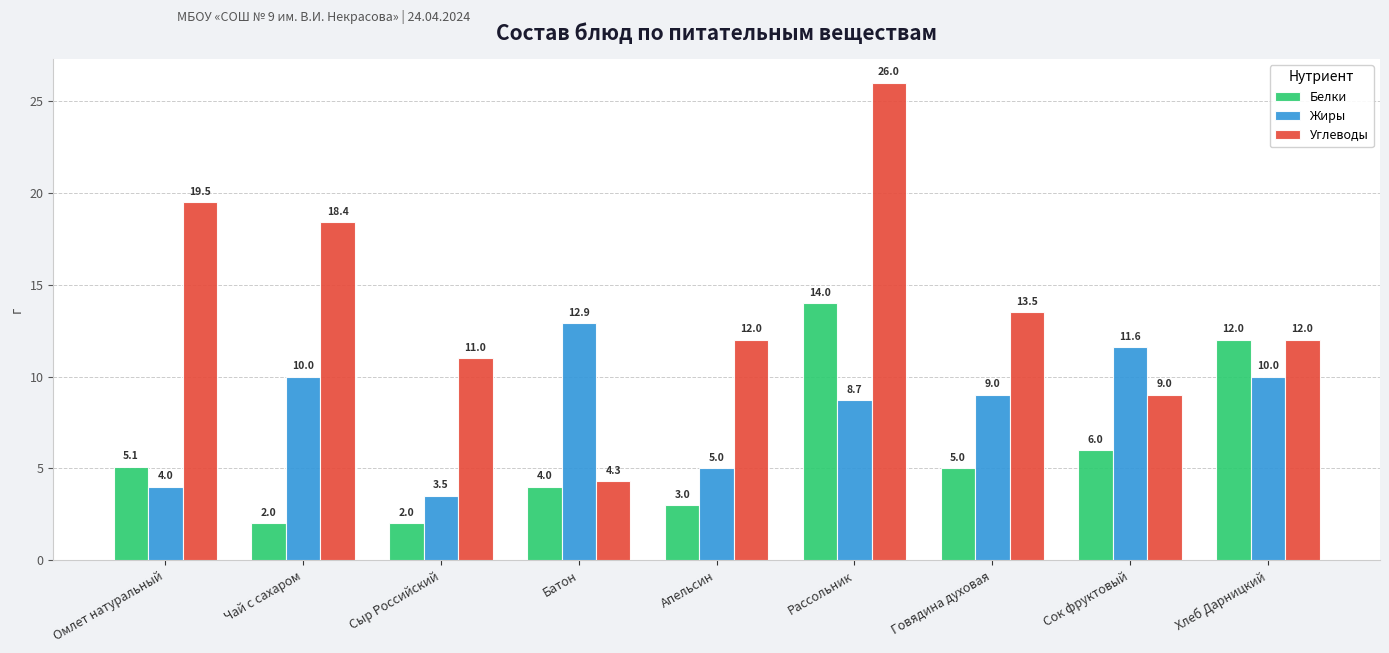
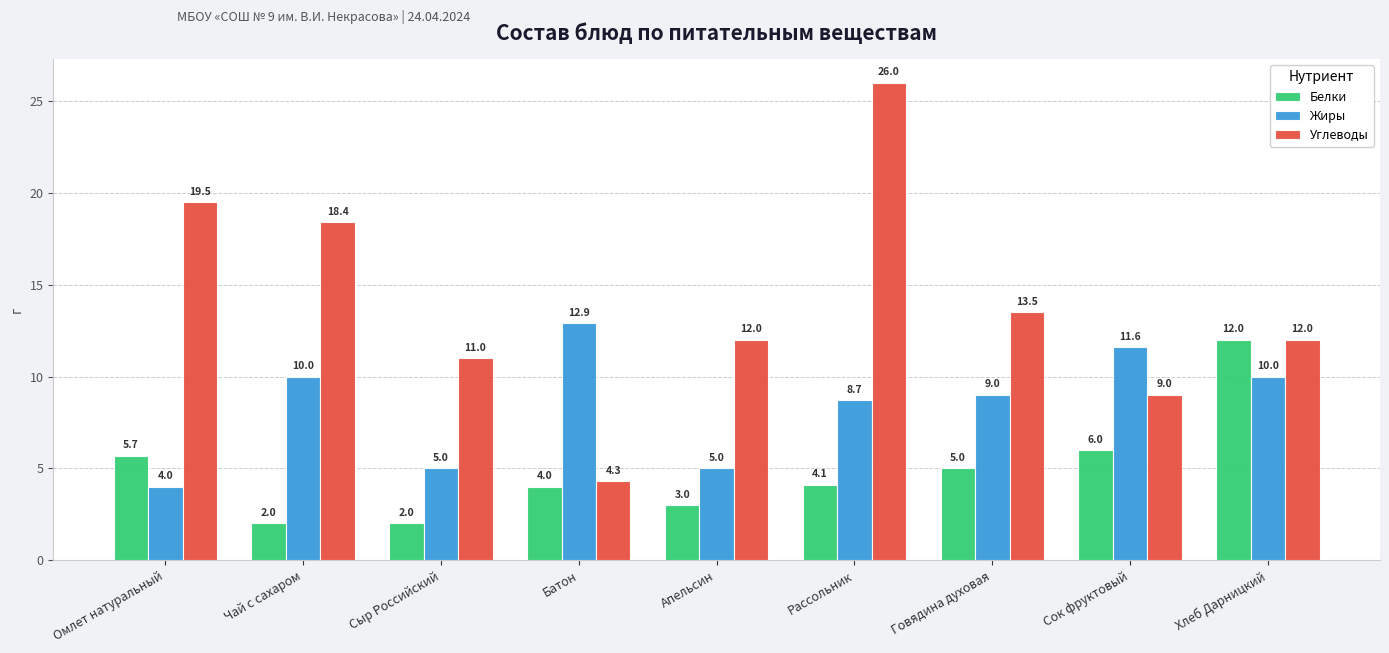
  {
    "Белки": {
-     "Омлет натуральный": 5.1,
+     "Омлет натуральный": 5.7,
      "Чай с сахаром": 2.0,
      "Сыр Российский": 2.0,
      "Батон": 4.0,
      "Апельсин": 3.0,
-     "Рассольник": 14.0,
+     "Рассольник": 4.1,
      "Говядина духовая": 5.0,
      "Сок фруктовый": 6.0,
      "Хлеб Дарницкий": 12.0
    },
    "Жиры": {
      "Омлет натуральный": 4.0,
      "Чай с сахаром": 10.0,
-     "Сыр Российский": 3.5,
+     "Сыр Российский": 5.0,
      "Батон": 12.9,
      "Апельсин": 5.0,
      "Рассольник": 8.7,
      "Говядина духовая": 9.0,
      "Сок фруктовый": 11.6,
      "Хлеб Дарницкий": 10.0
    },
    "Углеводы": {
      "Омлет натуральный": 19.5,
      "Чай с сахаром": 18.4,
      "Сыр Российский": 11.0,
      "Батон": 4.3,
      "Апельсин": 12.0,
      "Рассольник": 26.0,
      "Говядина духовая": 13.5,
      "Сок фруктовый": 9.0,
      "Хлеб Дарницкий": 12.0
    }
  }
